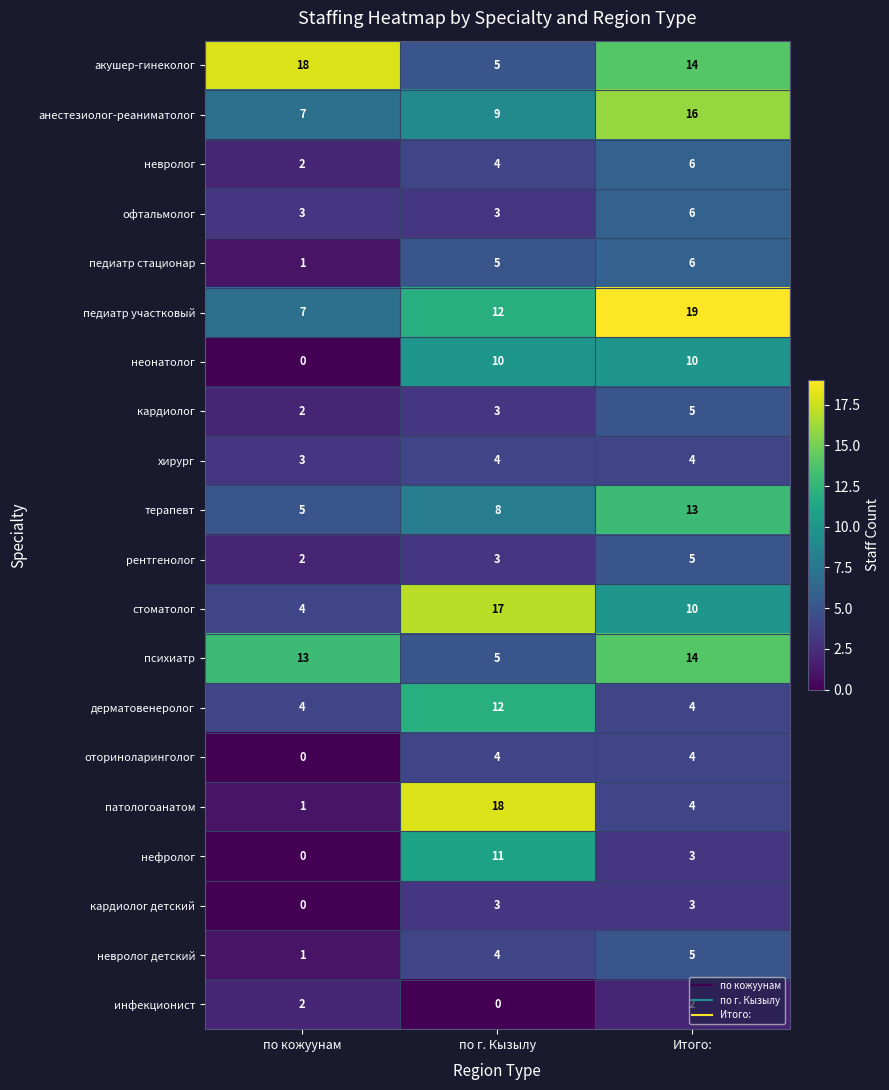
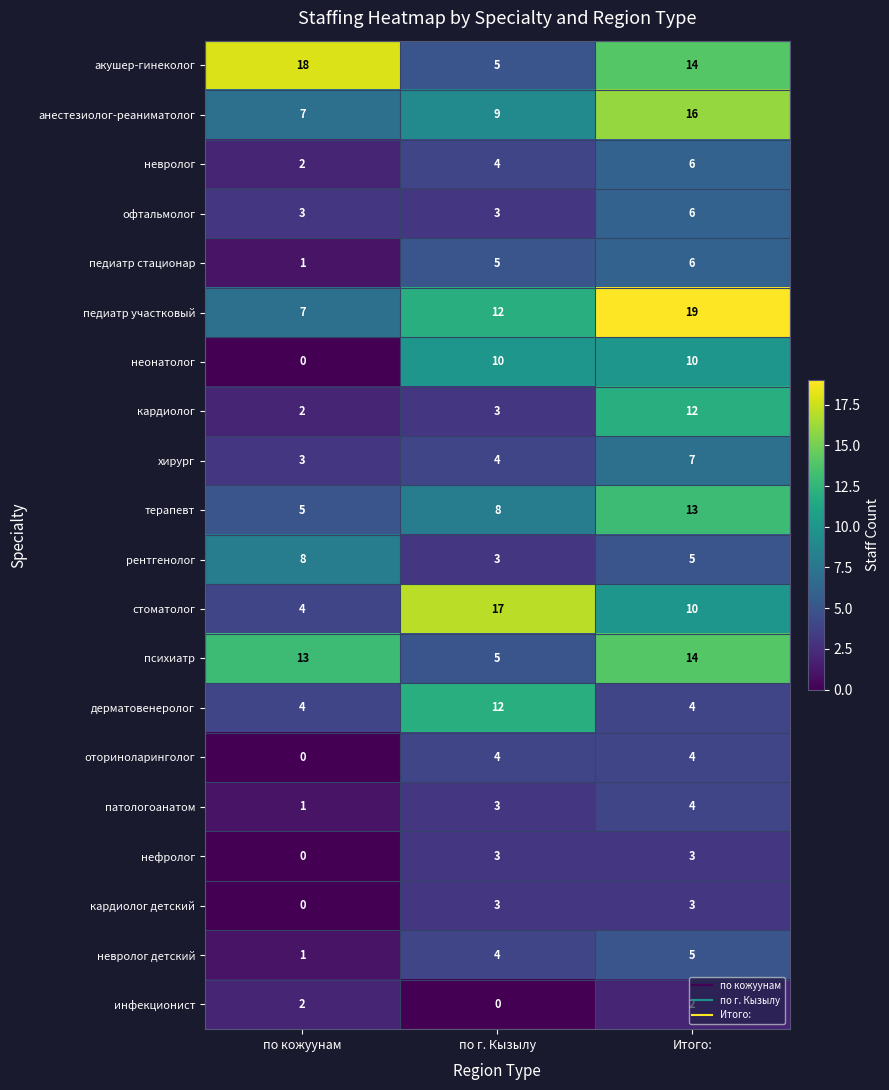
  {
    "акушер-гинеколог": {
      "по кожуунам": 18,
      "по г. Кызылу": 5,
      "Итого:": 14
    },
    "анестезиолог-реаниматолог": {
      "по кожуунам": 7,
      "по г. Кызылу": 9,
      "Итого:": 16
    },
    "невролог": {
      "по кожуунам": 2,
      "по г. Кызылу": 4,
      "Итого:": 6
    },
    "офтальмолог": {
      "по кожуунам": 3,
      "по г. Кызылу": 3,
      "Итого:": 6
    },
    "педиатр стационар": {
      "по кожуунам": 1,
      "по г. Кызылу": 5,
      "Итого:": 6
    },
    "педиатр участковый": {
      "по кожуунам": 7,
      "по г. Кызылу": 12,
      "Итого:": 19
    },
    "неонатолог": {
      "по кожуунам": 0,
      "по г. Кызылу": 10,
      "Итого:": 10
    },
    "кардиолог": {
      "по кожуунам": 2,
      "по г. Кызылу": 3,
-     "Итого:": 5
+     "Итого:": 12
    },
    "хирург": {
      "по кожуунам": 3,
      "по г. Кызылу": 4,
-     "Итого:": 4
+     "Итого:": 7
    },
    "терапевт": {
      "по кожуунам": 5,
      "по г. Кызылу": 8,
      "Итого:": 13
    },
    "рентгенолог": {
-     "по кожуунам": 2,
+     "по кожуунам": 8,
      "по г. Кызылу": 3,
      "Итого:": 5
    },
    "стоматолог": {
      "по кожуунам": 4,
      "по г. Кызылу": 17,
      "Итого:": 10
    },
    "психиатр": {
      "по кожуунам": 13,
      "по г. Кызылу": 5,
      "Итого:": 14
    },
    "дерматовенеролог": {
      "по кожуунам": 4,
      "по г. Кызылу": 12,
      "Итого:": 4
    },
    "оториноларинголог": {
      "по кожуунам": 0,
      "по г. Кызылу": 4,
      "Итого:": 4
    },
    "патологоанатом": {
      "по кожуунам": 1,
-     "по г. Кызылу": 18,
+     "по г. Кызылу": 3,
      "Итого:": 4
    },
    "нефролог": {
      "по кожуунам": 0,
-     "по г. Кызылу": 11,
+     "по г. Кызылу": 3,
      "Итого:": 3
    },
    "кардиолог детский": {
      "по кожуунам": 0,
      "по г. Кызылу": 3,
      "Итого:": 3
    },
    "невролог детский": {
      "по кожуунам": 1,
      "по г. Кызылу": 4,
      "Итого:": 5
    },
    "инфекционист": {
      "по кожуунам": 2,
      "по г. Кызылу": 0
    }
  }
